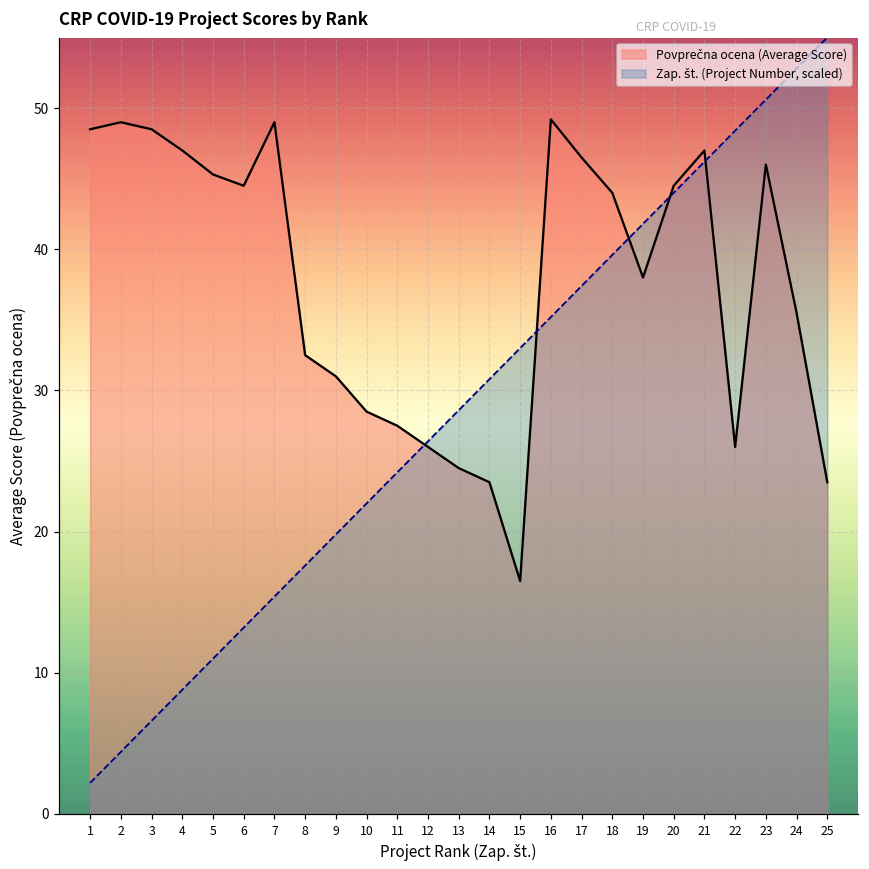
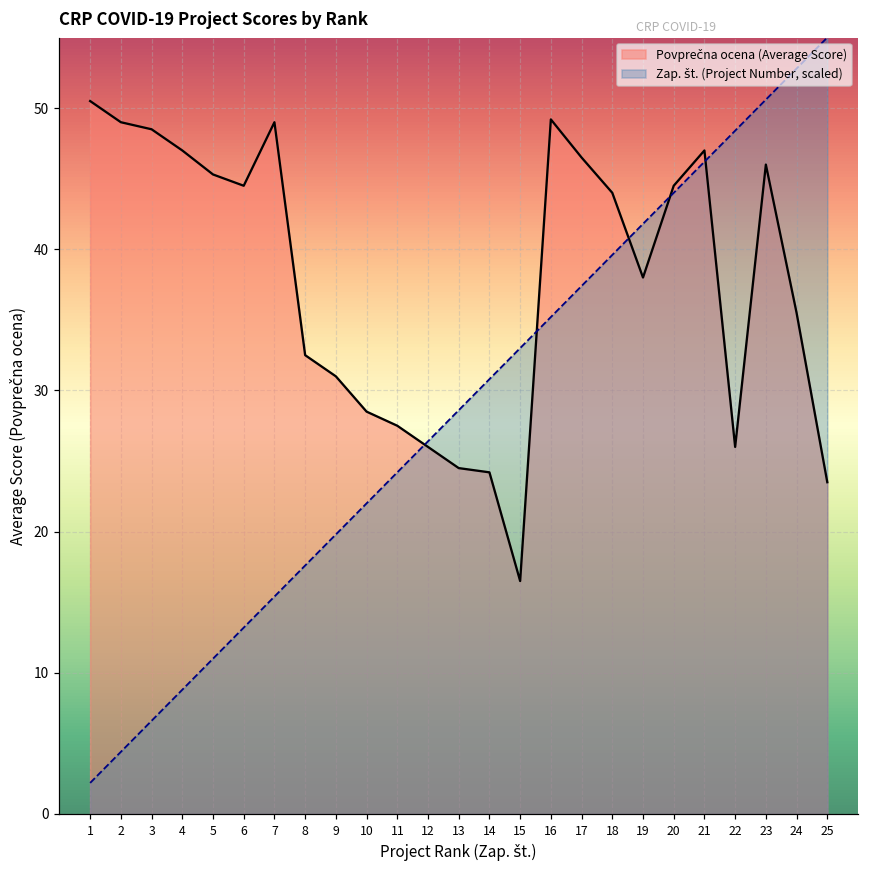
  {
    "Povprečna ocena (Average Score)": {
-     "1": 48.5,
+     "1": 50.5,
      "2": 49.0,
      "3": 48.5,
      "4": 47.0,
      "5": 45.3,
      "6": 44.5,
      "7": 49.0,
      "8": 32.5,
      "9": 31.0,
      "10": 28.5,
      "11": 27.5,
      "12": 26.0,
      "13": 24.5,
-     "14": 23.5,
+     "14": 24.2,
      "15": 16.5,
      "16": 49.2,
      "17": 46.5,
      "18": 44.0,
      "19": 38.0,
      "20": 44.5,
      "21": 47.0,
      "22": 26.0,
      "23": 46.0,
      "24": 35.5,
      "25": 23.5
    },
    "Zap. št. (Project Number, scaled)": {
      "1": 2.2,
      "2": 4.4,
      "3": 6.6,
      "4": 8.8,
      "5": 11.0,
      "6": 13.2,
      "7": 15.4,
      "8": 17.6,
      "9": 19.8,
      "10": 22.0,
      "11": 24.2,
      "12": 26.4,
      "13": 28.6,
      "14": 30.8,
      "15": 33.0,
      "16": 35.2,
      "17": 37.4,
      "18": 39.6,
      "19": 41.8,
      "20": 44.0,
      "21": 46.2,
      "22": 48.4,
      "23": 50.6,
      "25": 55.0
    }
  }
